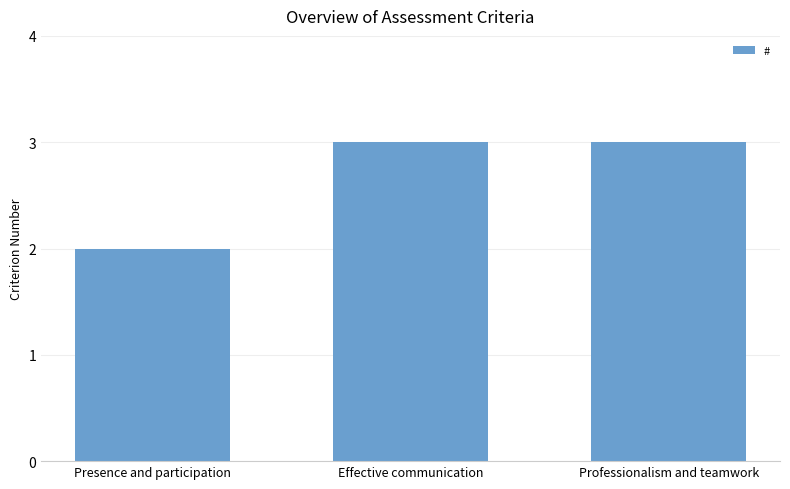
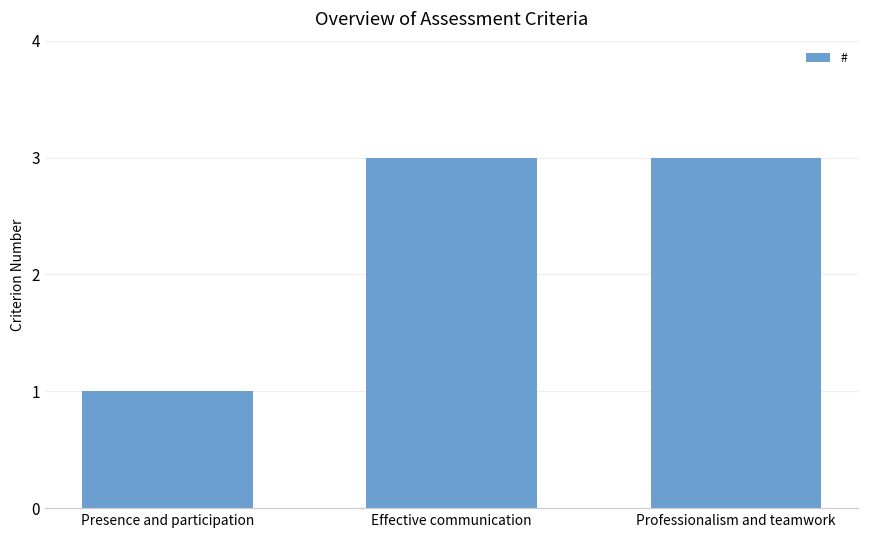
  {
-   "Presence and participation": 2,
+   "Presence and participation": 1,
    "Effective communication": 3,
    "Professionalism and teamwork": 3
  }
